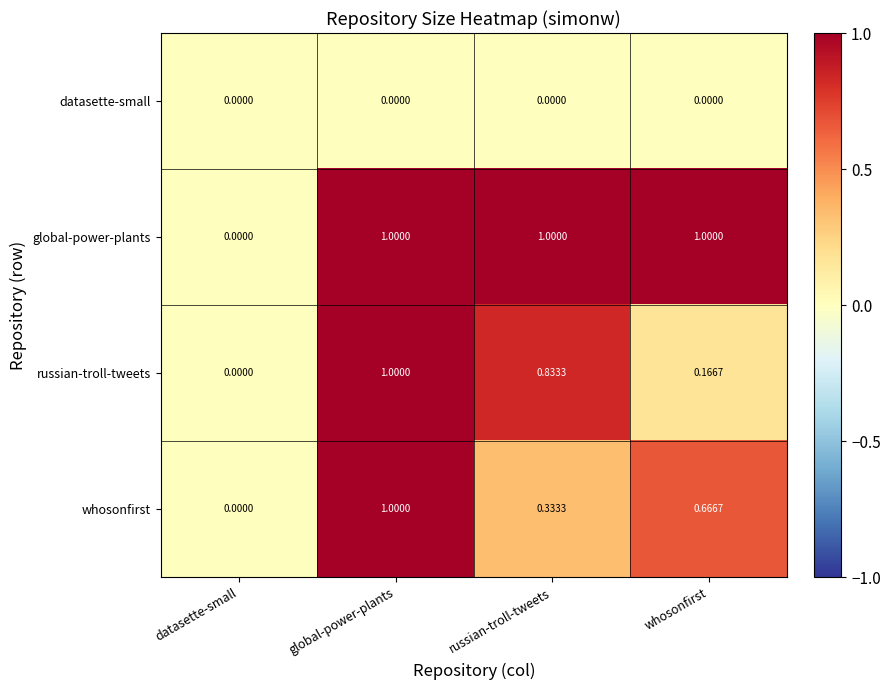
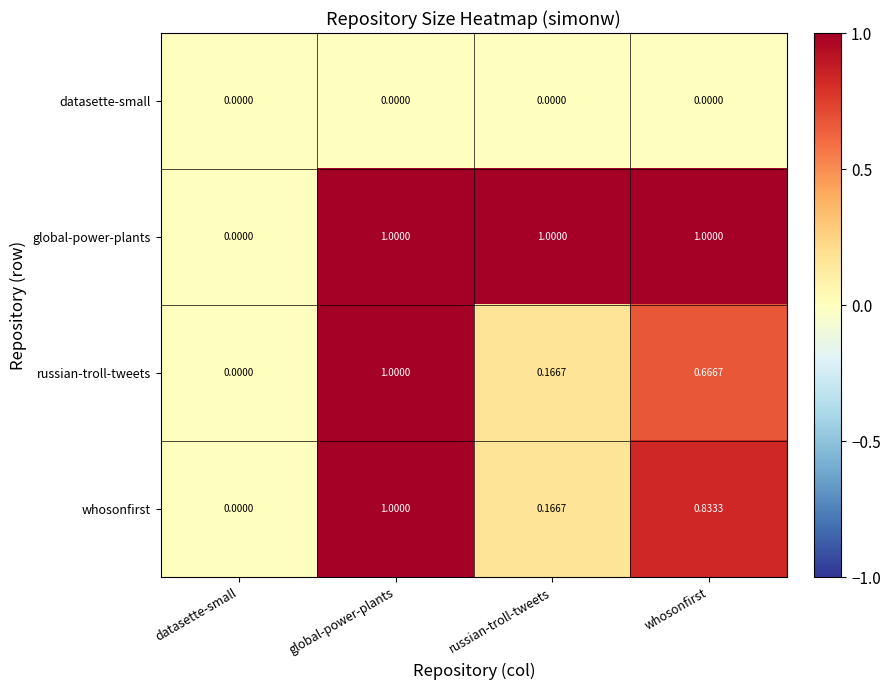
  {
    "datasette-small": {
      "datasette-small": 0.0000,
      "global-power-plants": 0.0000,
      "russian-troll-tweets": 0.0000,
      "whosonfirst": 0.0000
    },
    "global-power-plants": {
      "datasette-small": 0.0000,
      "global-power-plants": 1.0000,
      "russian-troll-tweets": 1.0000,
      "whosonfirst": 1.0000
    },
    "russian-troll-tweets": {
      "datasette-small": 0.0000,
      "global-power-plants": 1.0000,
-     "russian-troll-tweets": 0.8333,
-     "whosonfirst": 0.1667
+     "russian-troll-tweets": 0.1667,
+     "whosonfirst": 0.6667
    },
    "whosonfirst": {
      "datasette-small": 0.0000,
      "global-power-plants": 1.0000,
-     "russian-troll-tweets": 0.3333,
-     "whosonfirst": 0.6667
+     "russian-troll-tweets": 0.1667,
+     "whosonfirst": 0.8333
    }
  }
